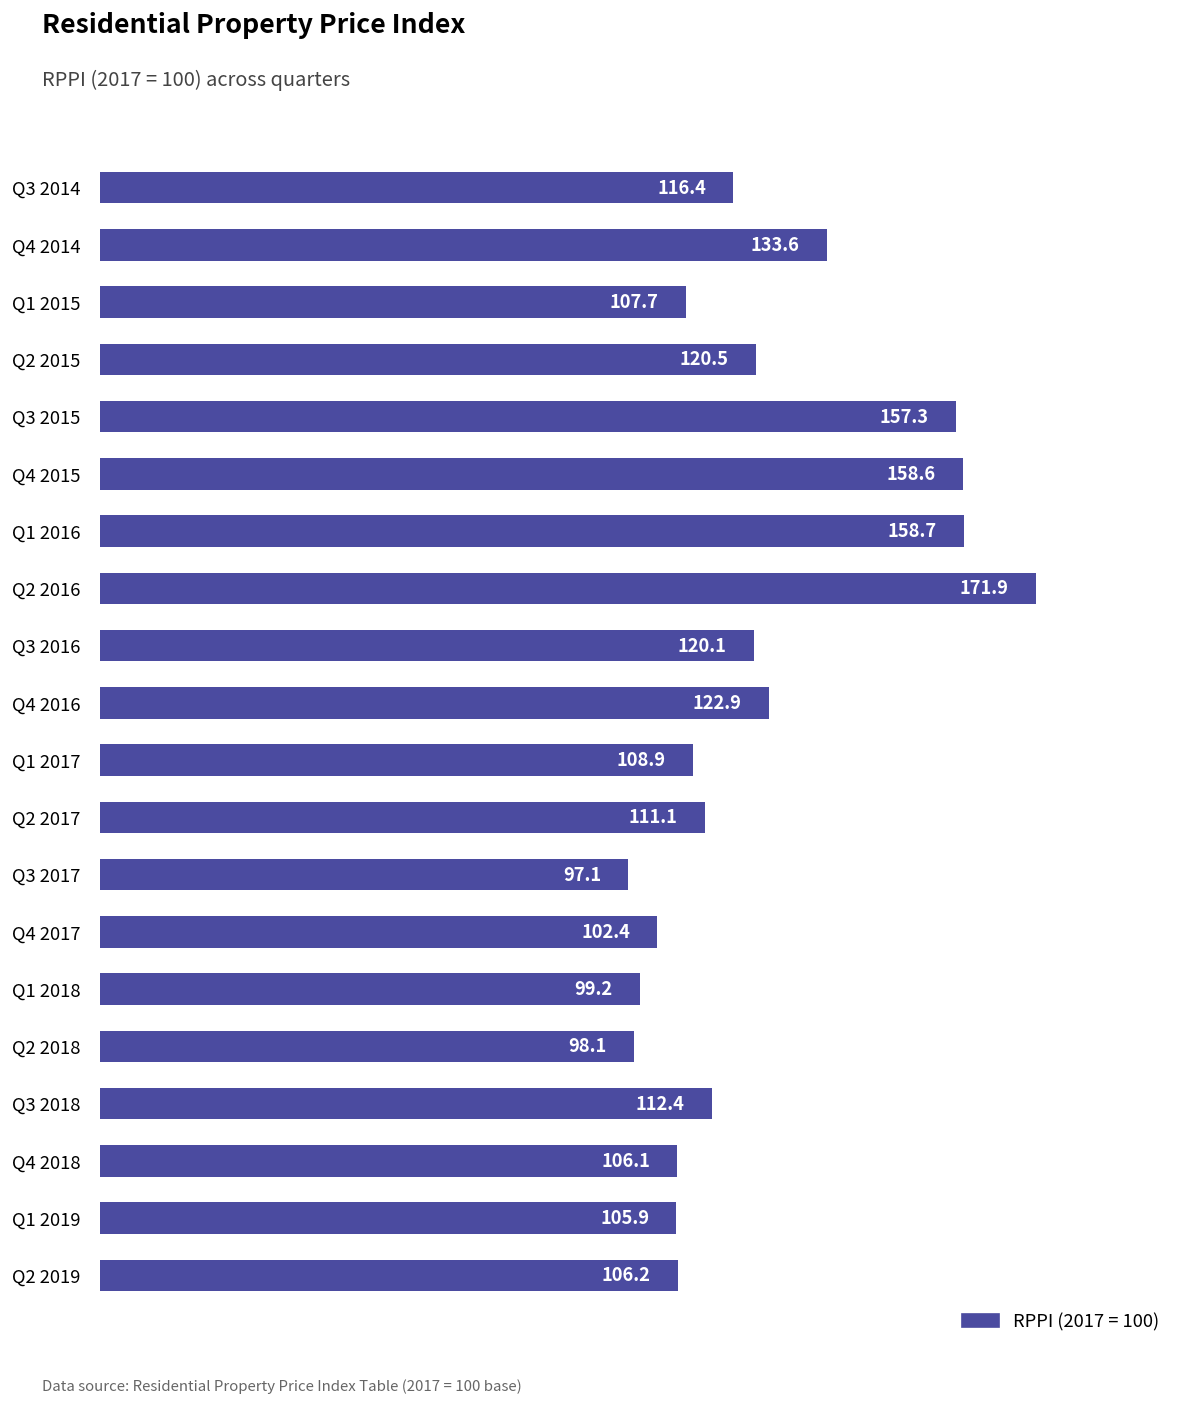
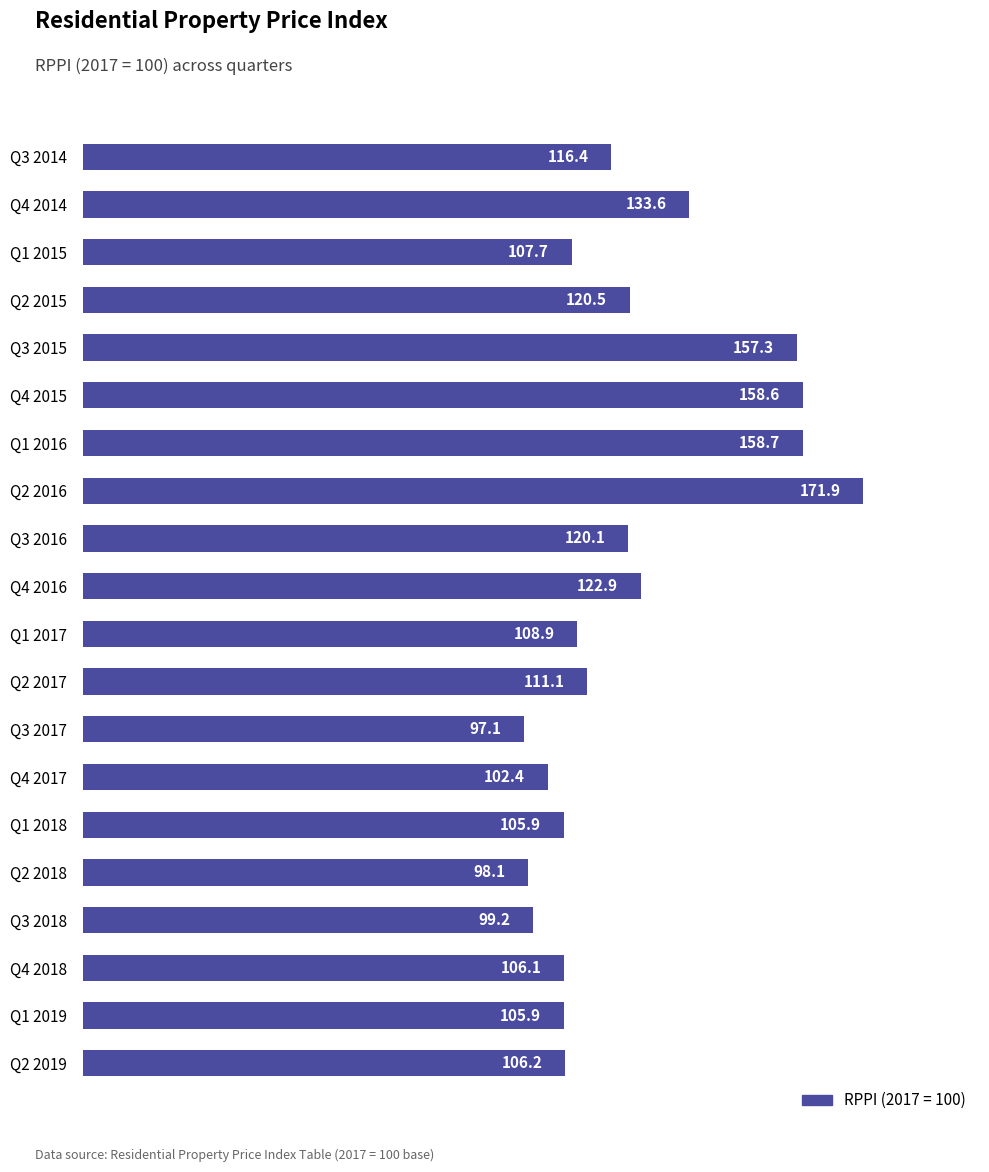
  {
    "Q3 2014": 116.4,
    "Q4 2014": 133.6,
    "Q1 2015": 107.7,
    "Q2 2015": 120.5,
    "Q3 2015": 157.3,
    "Q4 2015": 158.6,
    "Q1 2016": 158.7,
    "Q2 2016": 171.9,
    "Q3 2016": 120.1,
    "Q4 2016": 122.9,
    "Q1 2017": 108.9,
    "Q2 2017": 111.1,
    "Q3 2017": 97.1,
    "Q4 2017": 102.4,
-   "Q1 2018": 99.2,
+   "Q1 2018": 105.9,
    "Q2 2018": 98.1,
-   "Q3 2018": 112.4,
+   "Q3 2018": 99.2,
    "Q4 2018": 106.1,
    "Q1 2019": 105.9,
    "Q2 2019": 106.2
  }
